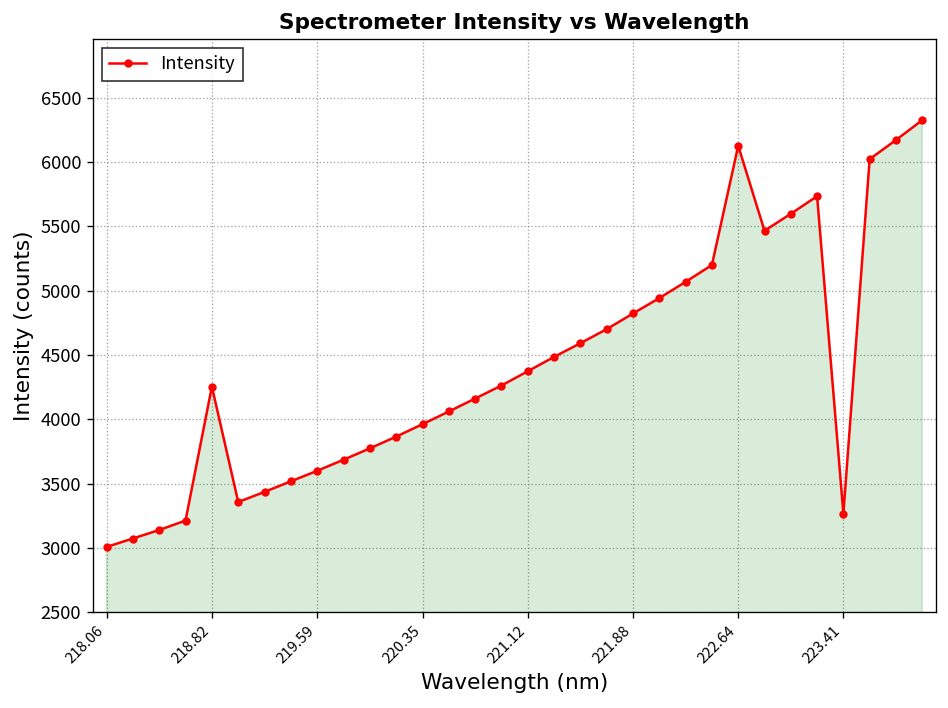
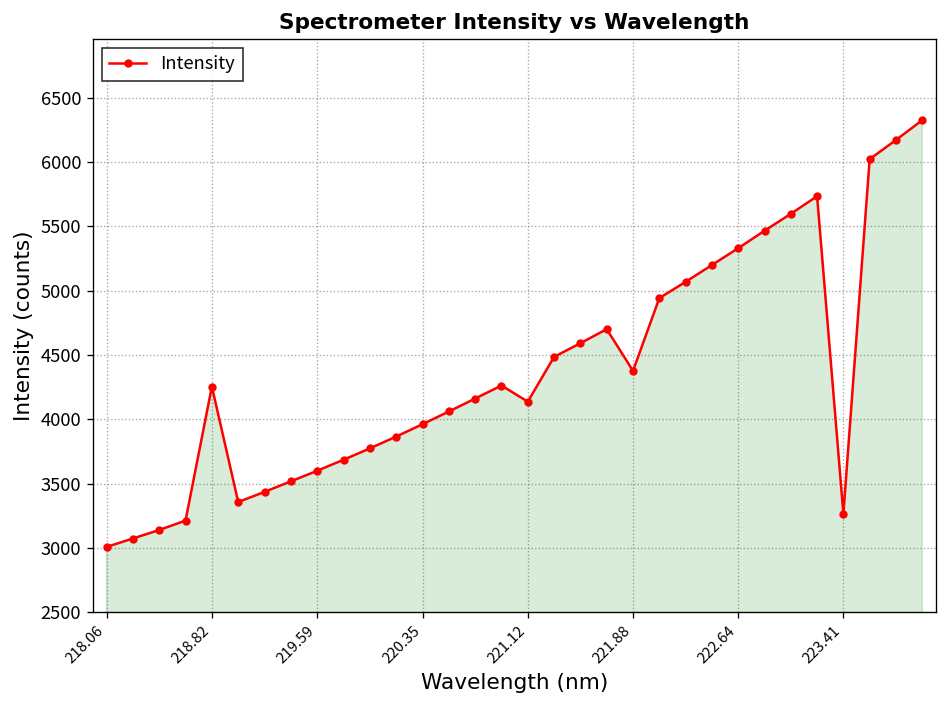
  {
    "218.06": 3010,
    "218.82": 4250,
    "219.59": 3600,
    "220.35": 3960,
-   "221.12": 4370,
-   "221.88": 4820,
-   "222.64": 6120,
+   "221.12": 4140,
+   "221.88": 4380,
+   "222.64": 5330,
    "223.41": 3270
  }
